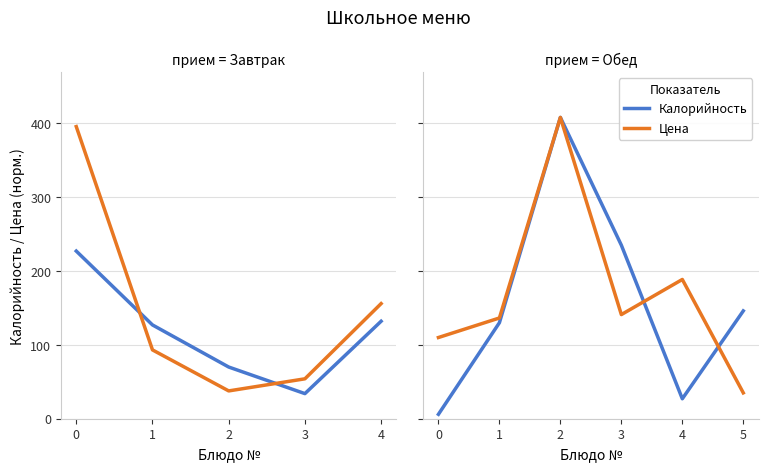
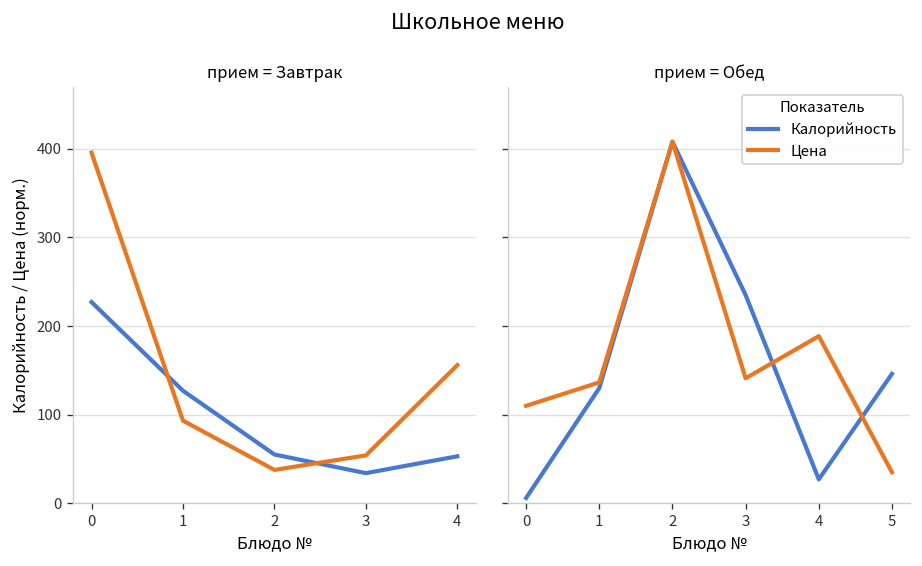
  {
    "прием = Завтрак": {
      "Калорийность": {
        "0": 230,
        "1": 130,
-       "2": 70,
+       "2": 60,
        "3": 30,
-       "4": 130
+       "4": 50
      },
      "Цена": {
        "0": 400,
        "1": 90,
        "2": 40,
        "3": 50,
        "4": 160
      }
    }
  }
